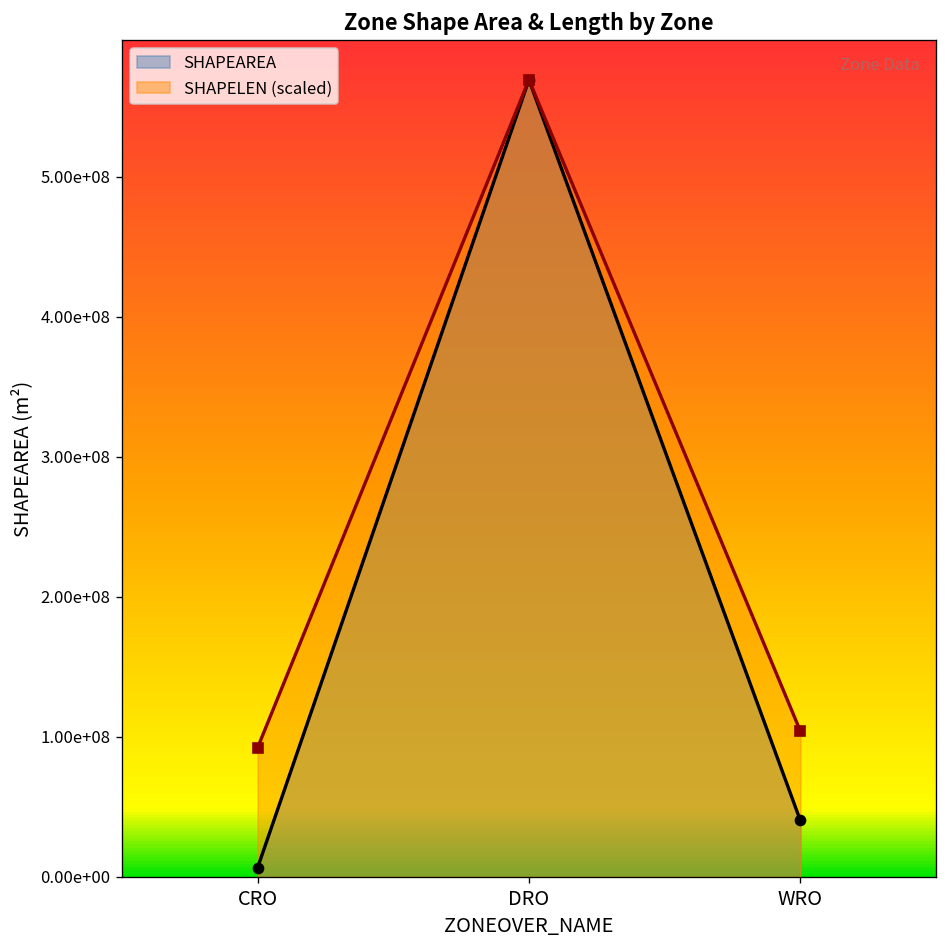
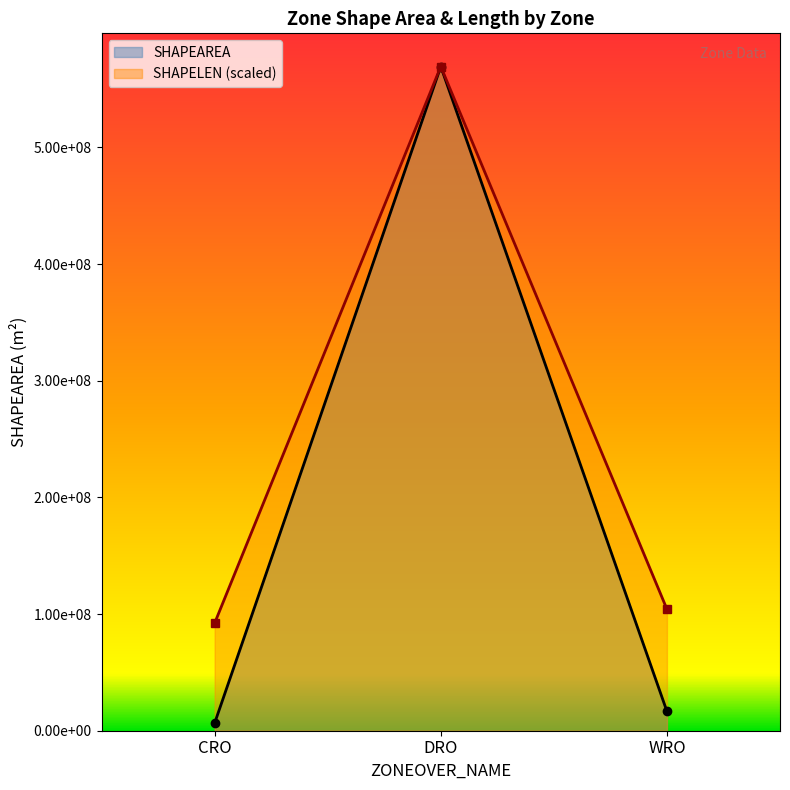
  {
    "SHAPEAREA": {
      "CRO": 7000000,
-     "WRO": 40000000
+     "WRO": 17000000
    },
    "SHAPELEN (scaled)": {
      "CRO": 92000000,
      "WRO": 104000000
    }
  }
